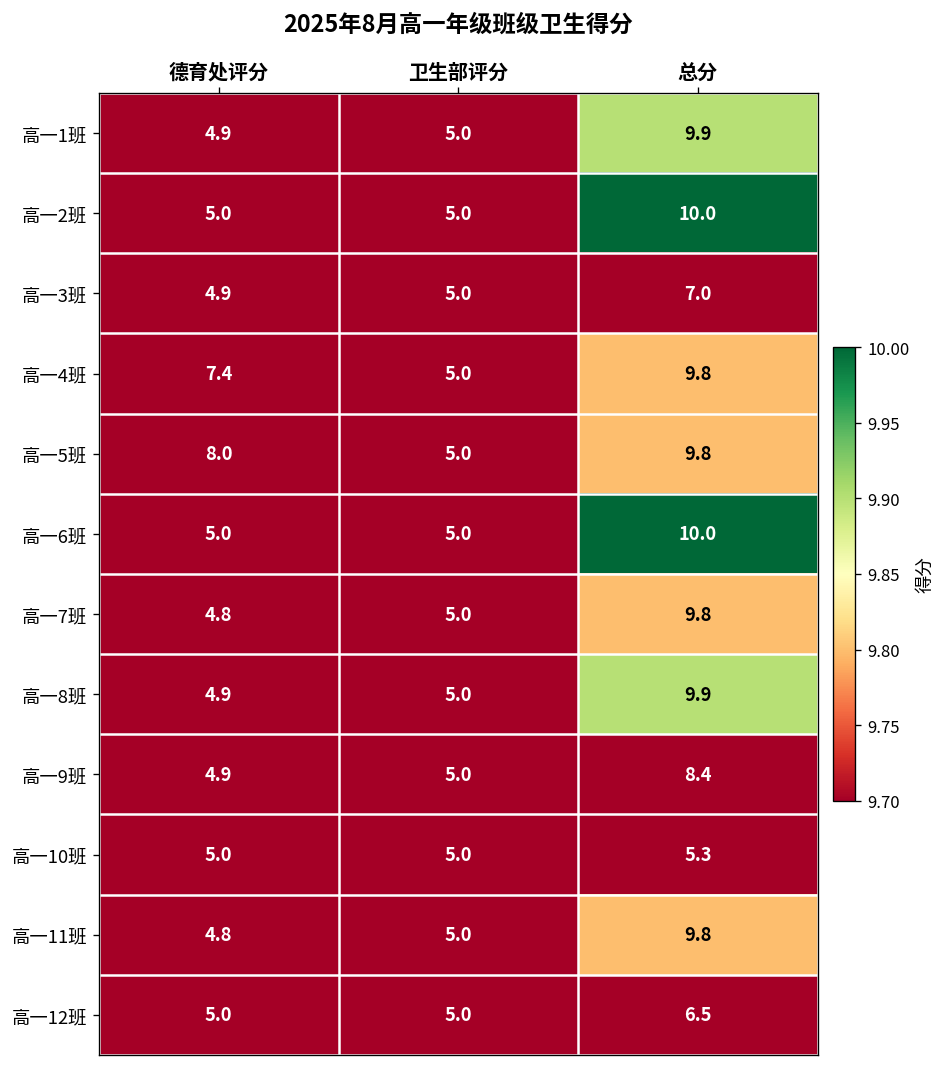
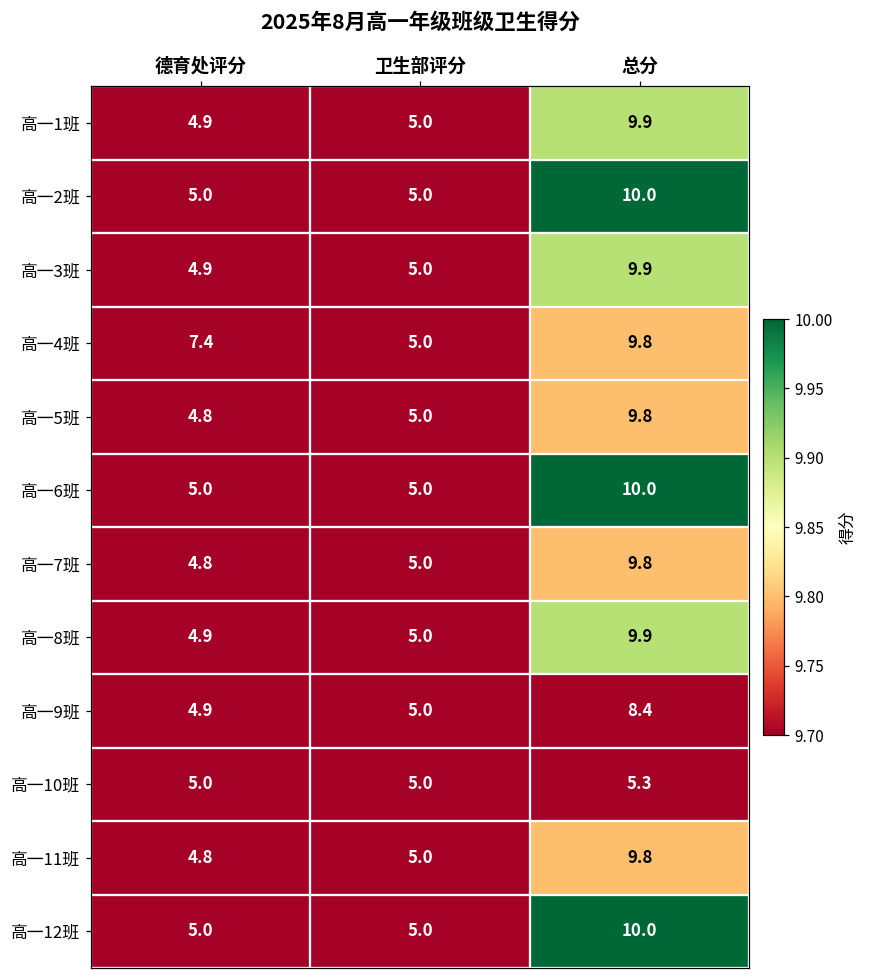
  {
    "高一1班": {
      "德育处评分": 4.9,
      "卫生部评分": 5.0,
      "总分": 9.9
    },
    "高一2班": {
      "德育处评分": 5.0,
      "卫生部评分": 5.0,
      "总分": 10.0
    },
    "高一3班": {
      "德育处评分": 4.9,
      "卫生部评分": 5.0,
-     "总分": 7.0
+     "总分": 9.9
    },
    "高一4班": {
      "德育处评分": 7.4,
      "卫生部评分": 5.0,
      "总分": 9.8
    },
    "高一5班": {
-     "德育处评分": 8.0,
+     "德育处评分": 4.8,
      "卫生部评分": 5.0,
      "总分": 9.8
    },
    "高一6班": {
      "德育处评分": 5.0,
      "卫生部评分": 5.0,
      "总分": 10.0
    },
    "高一7班": {
      "德育处评分": 4.8,
      "卫生部评分": 5.0,
      "总分": 9.8
    },
    "高一8班": {
      "德育处评分": 4.9,
      "卫生部评分": 5.0,
      "总分": 9.9
    },
    "高一9班": {
      "德育处评分": 4.9,
      "卫生部评分": 5.0,
      "总分": 8.4
    },
    "高一10班": {
      "德育处评分": 5.0,
      "卫生部评分": 5.0,
      "总分": 5.3
    },
    "高一11班": {
      "德育处评分": 4.8,
      "卫生部评分": 5.0,
      "总分": 9.8
    },
    "高一12班": {
      "德育处评分": 5.0,
      "卫生部评分": 5.0,
-     "总分": 6.5
+     "总分": 10.0
    }
  }
